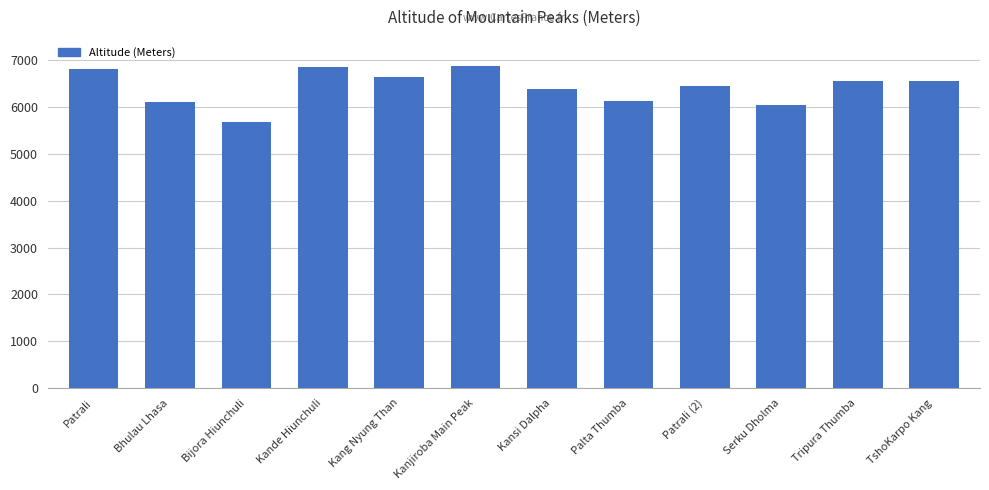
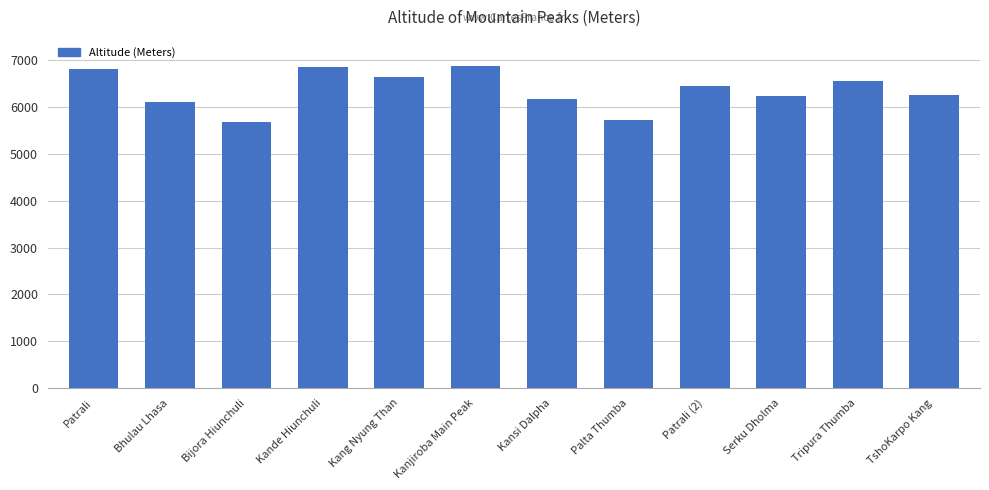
  {
    "Patrali": 6800,
    "Bhulau Lhasa": 6100,
    "Bijora Hiunchuli": 5700,
    "Kande Hiunchuli": 6900,
    "Kang Nyung Than": 6600,
    "Kanjiroba Main Peak": 6900,
-   "Kansi Dalpha": 6400,
-   "Palta Thumba": 6100,
+   "Kansi Dalpha": 6200,
+   "Palta Thumba": 5700,
    "Patrali (2)": 6500,
-   "Serku Dholma": 6000,
+   "Serku Dholma": 6200,
    "Tripura Thumba": 6600,
-   "TshoKarpo Kang": 6600
+   "TshoKarpo Kang": 6300
  }
